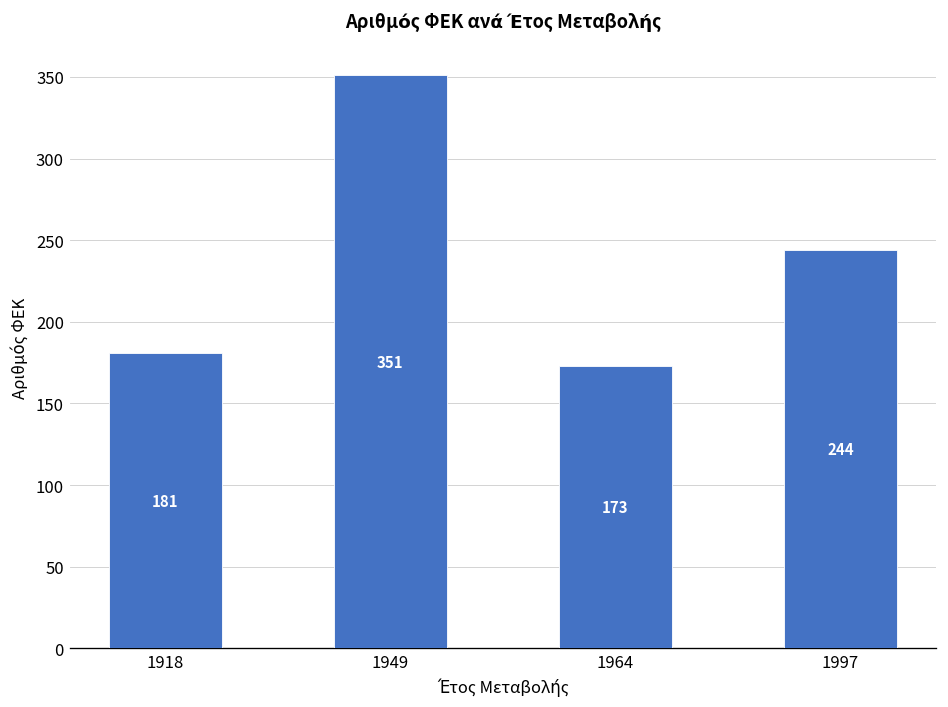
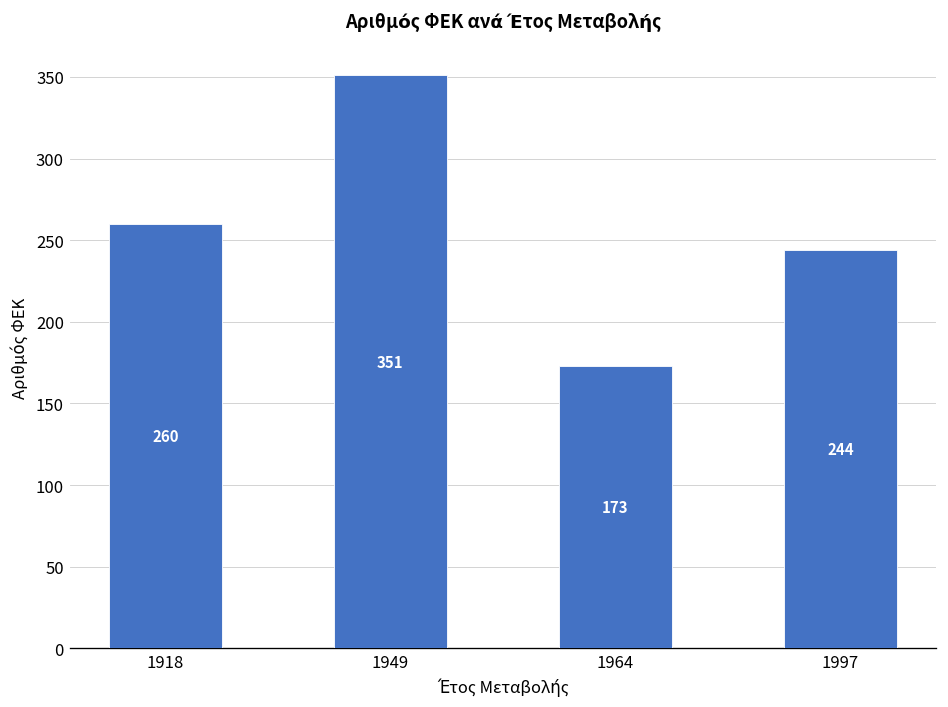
  {
-   "1918": 181,
+   "1918": 260,
    "1949": 351,
    "1964": 173,
    "1997": 244
  }
